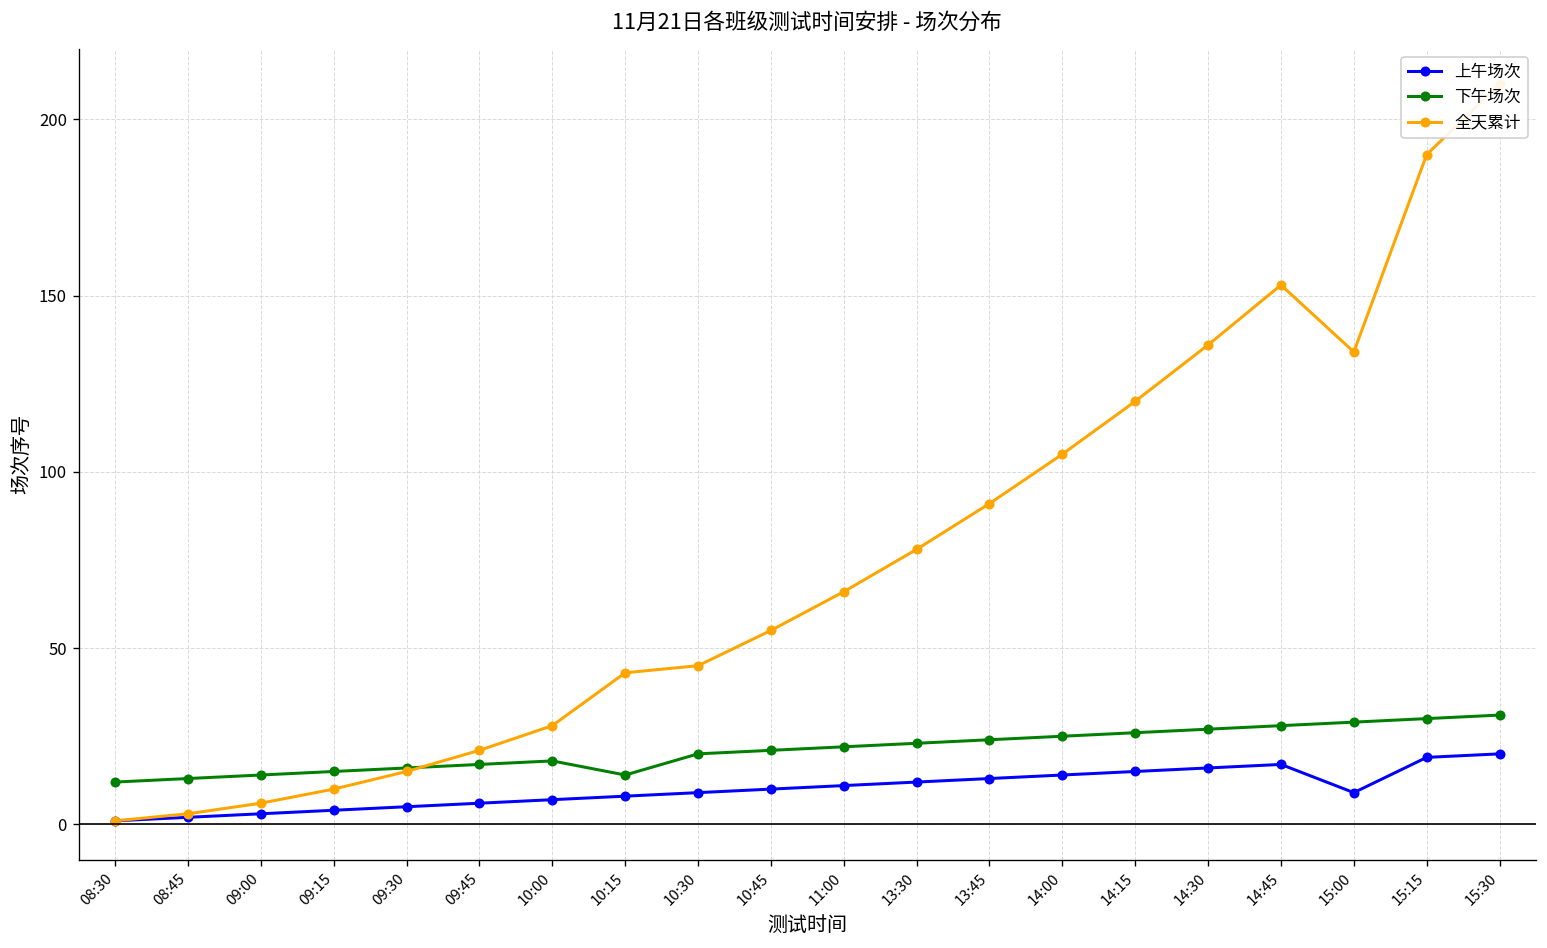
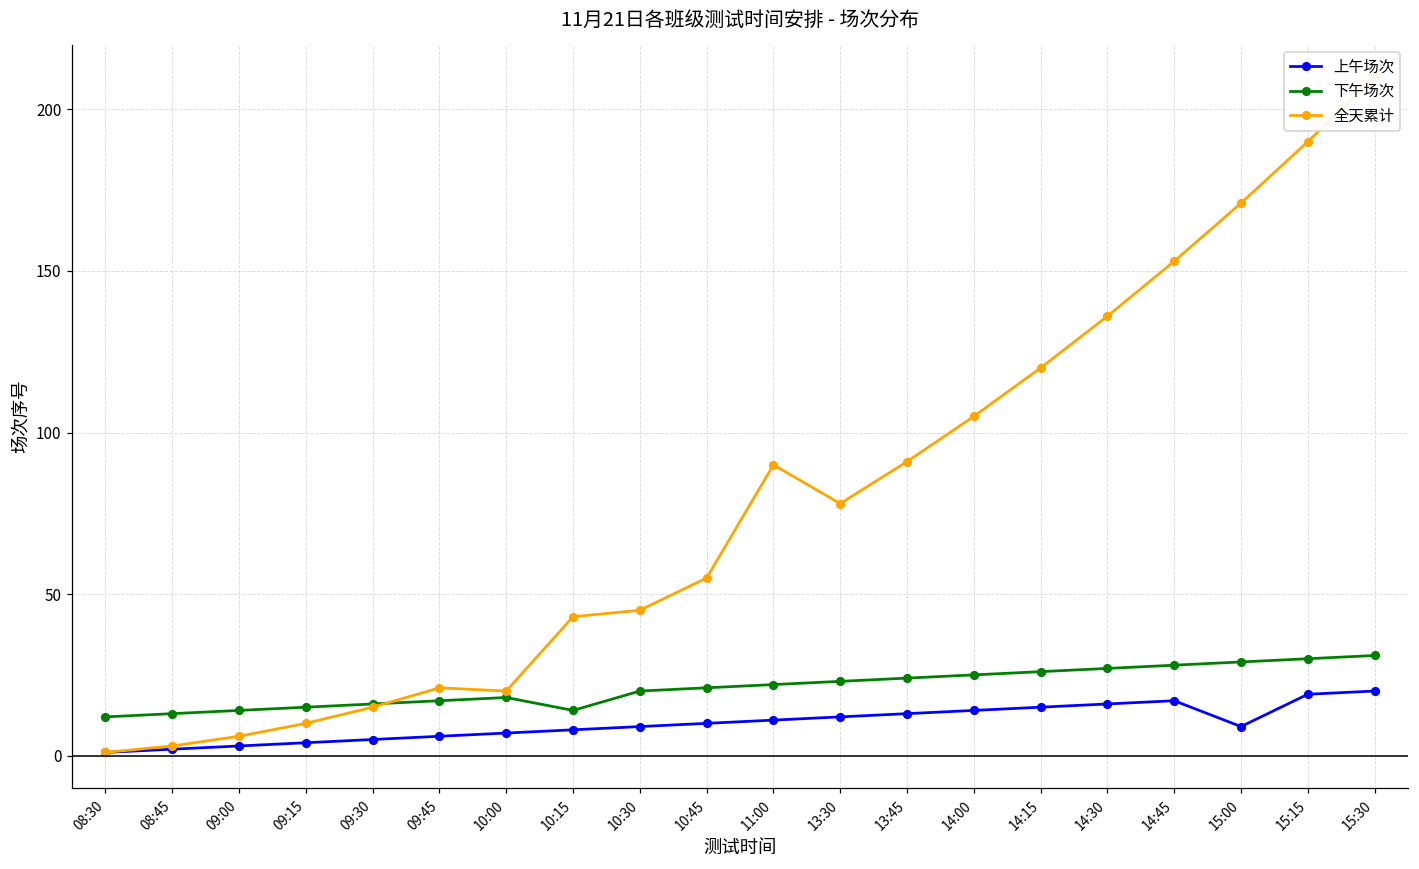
  {
    "上午场次": {
      "08:45": 2,
      "09:00": 3,
      "09:15": 4,
      "09:30": 5,
      "09:45": 6,
      "10:00": 7,
      "10:15": 8,
      "10:30": 9,
      "10:45": 10,
      "11:00": 11,
      "13:30": 12,
      "13:45": 13,
      "14:00": 14,
      "14:15": 15,
      "14:30": 16,
      "14:45": 17,
      "15:00": 9,
      "15:15": 19,
      "15:30": 20
    },
    "下午场次": {
      "08:30": 12,
      "08:45": 13,
      "09:00": 14,
      "09:15": 15,
      "09:30": 16,
      "09:45": 17,
      "10:00": 18,
      "10:15": 14,
      "10:30": 20,
      "10:45": 21,
      "11:00": 22,
      "13:30": 23,
      "13:45": 24,
      "14:00": 25,
      "14:15": 26,
      "14:30": 27,
      "14:45": 28,
      "15:00": 29,
      "15:15": 30,
      "15:30": 31
    },
    "全天累计": {
      "08:45": 3,
      "09:00": 6,
      "09:15": 10,
      "09:30": 15,
      "09:45": 21,
-     "10:00": 28,
+     "10:00": 20,
      "10:15": 43,
      "10:30": 45,
      "10:45": 55,
-     "11:00": 66,
+     "11:00": 90,
      "13:30": 78,
      "13:45": 91,
      "14:00": 105,
      "14:15": 120,
      "14:30": 136,
      "14:45": 153,
-     "15:00": 134,
+     "15:00": 171,
      "15:15": 190
    }
  }
